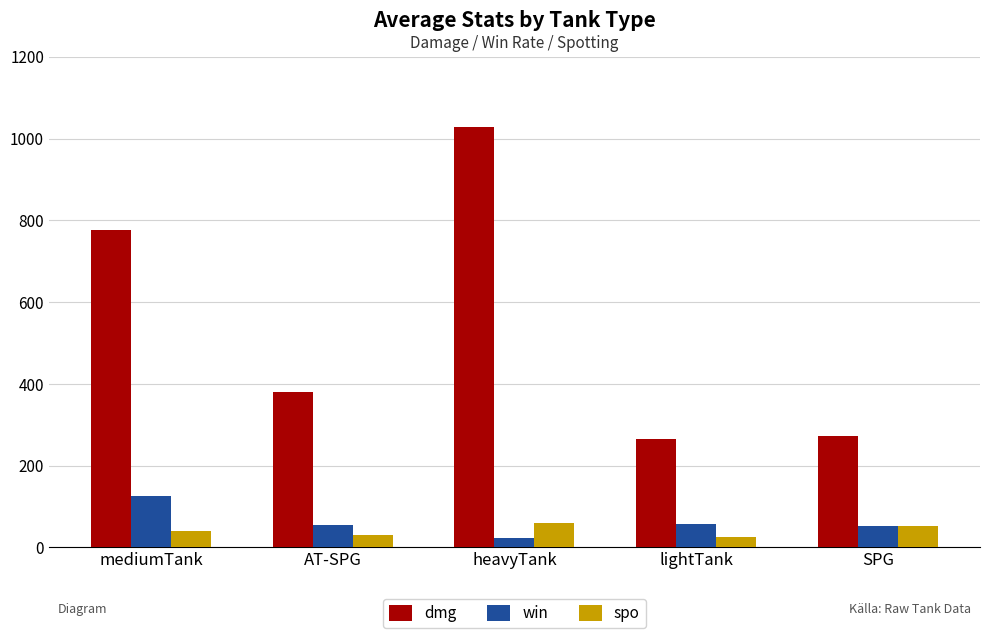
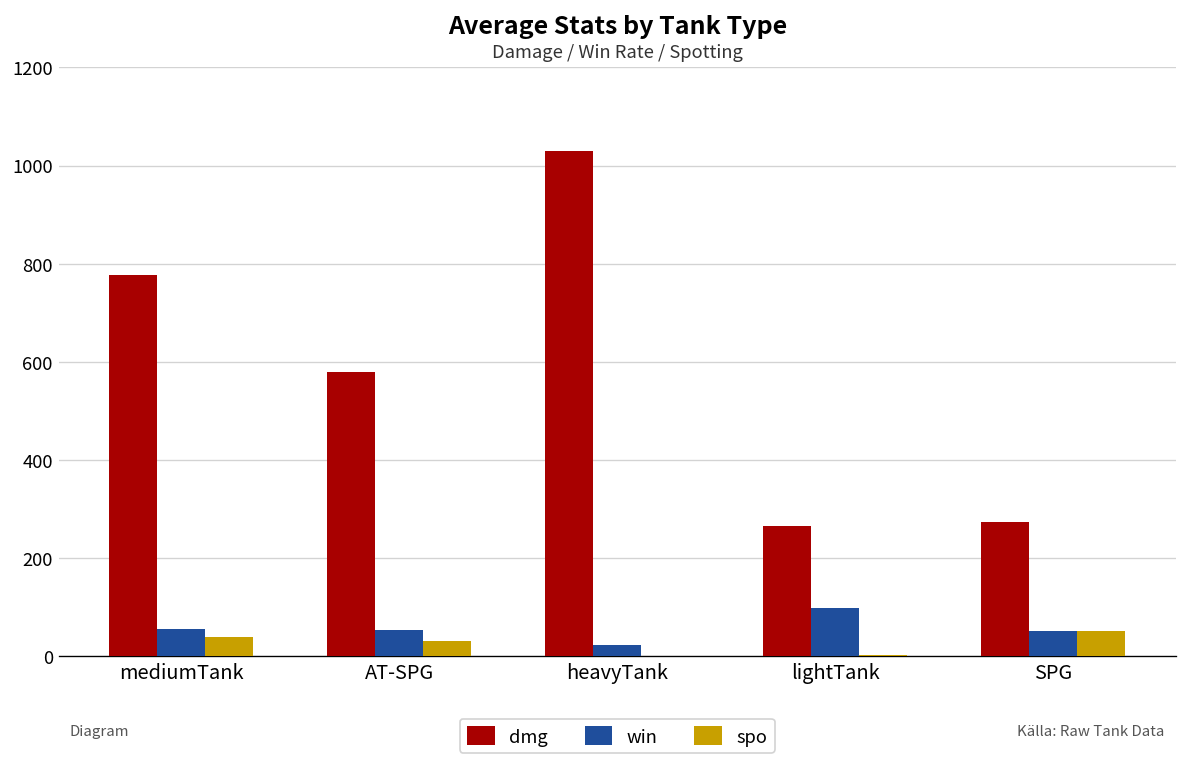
  {
    "dmg": {
      "mediumTank": 780,
-     "AT-SPG": 380,
+     "AT-SPG": 580,
      "heavyTank": 1030,
      "lightTank": 260,
      "SPG": 270
    },
    "win": {
-     "mediumTank": 130,
+     "mediumTank": 50,
      "AT-SPG": 50,
      "heavyTank": 20,
-     "lightTank": 60,
+     "lightTank": 100,
      "SPG": 50
    },
    "spo": {
      "mediumTank": 40,
      "AT-SPG": 30,
-     "heavyTank": 60,
-     "lightTank": 30,
+     "heavyTank": 0,
+     "lightTank": 0,
      "SPG": 50
    }
  }
